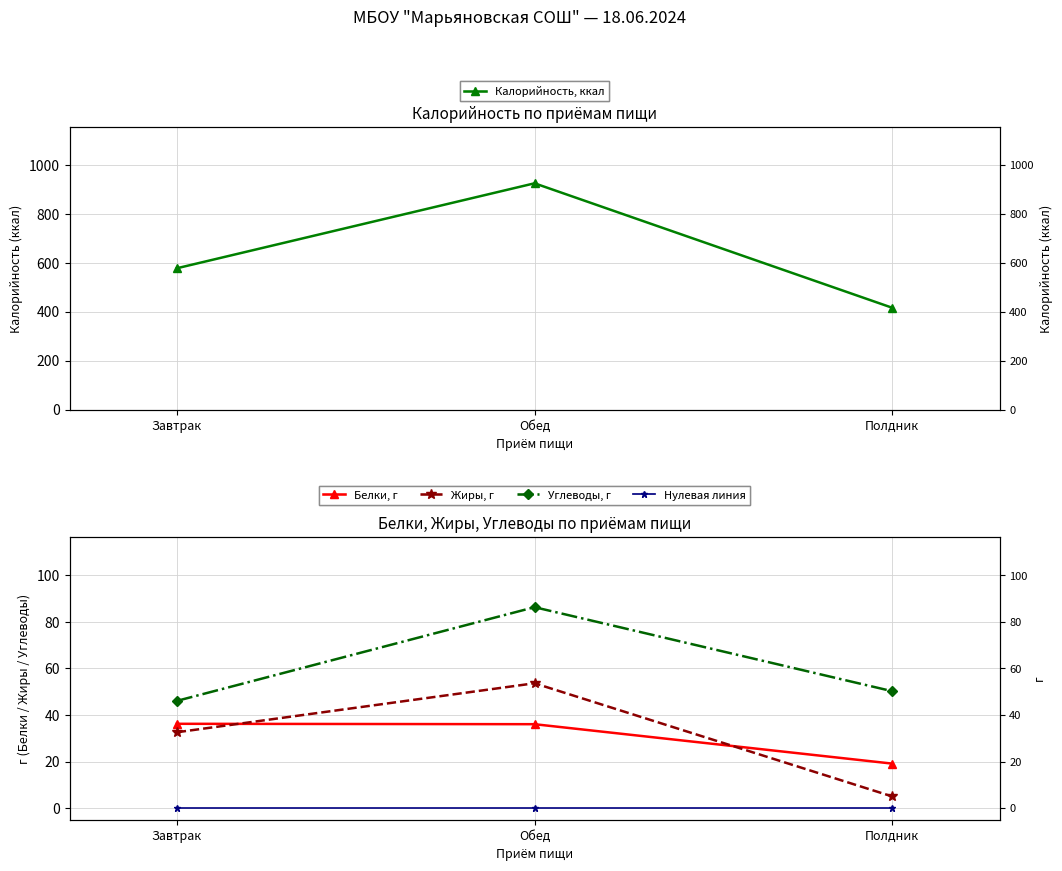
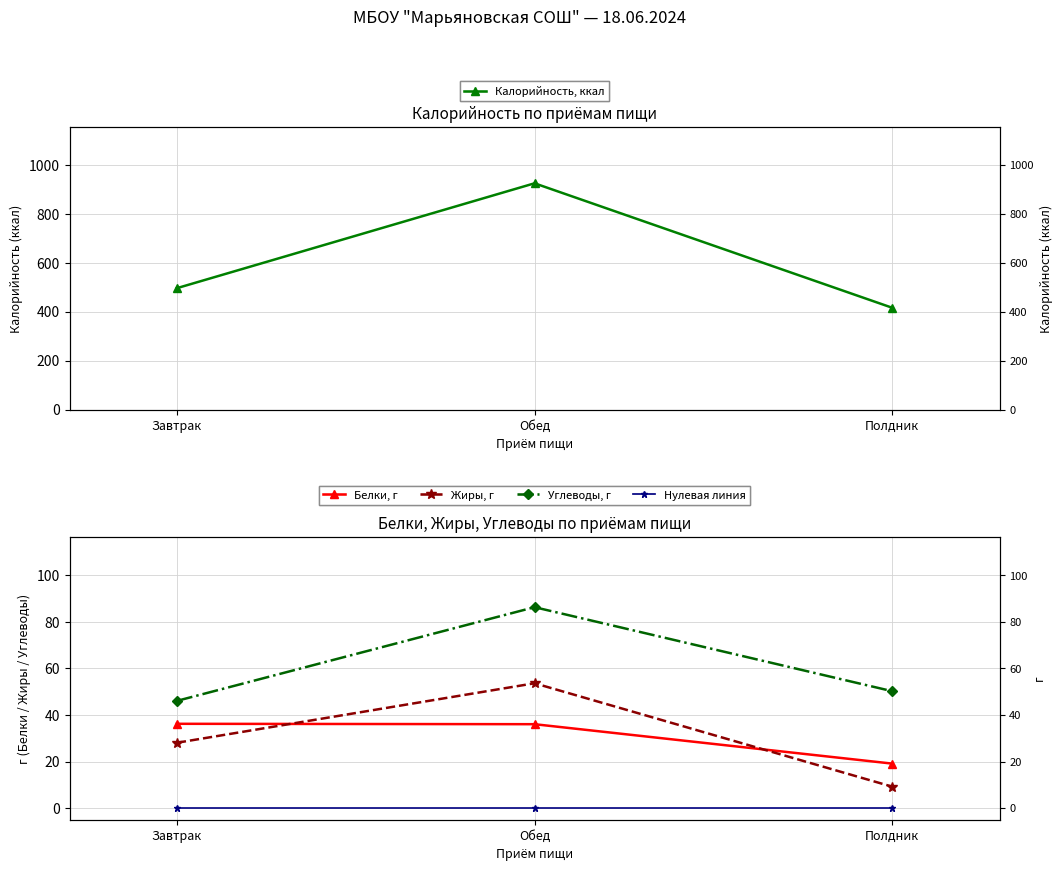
  {
    "Калорийность по приёмам пищи": {
-     "Завтрак": 580,
+     "Завтрак": 500,
      "Обед": 920,
      "Полдник": 420
    },
    "Белки, Жиры, Углеводы по приёмам пищи": {
      "Белки, г": {
        "Завтрак": 36,
        "Обед": 36,
        "Полдник": 19
      },
      "Жиры, г": {
-       "Завтрак": 33,
+       "Завтрак": 28,
        "Обед": 54,
-       "Полдник": 5
+       "Полдник": 9
      },
      "Углеводы, г": {
        "Завтрак": 46,
        "Обед": 86,
        "Полдник": 50
      },
      "Нулевая линия": {
        "Завтрак": 0,
        "Обед": 0,
        "Полдник": 0
      }
    }
  }
